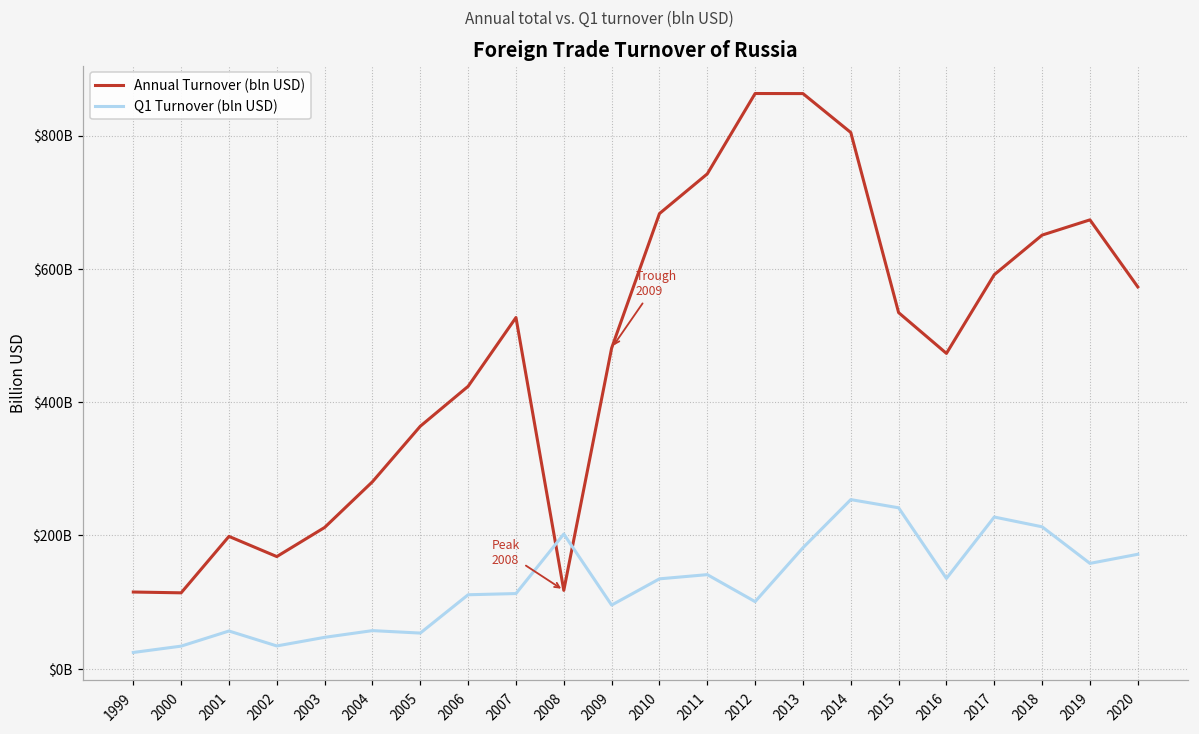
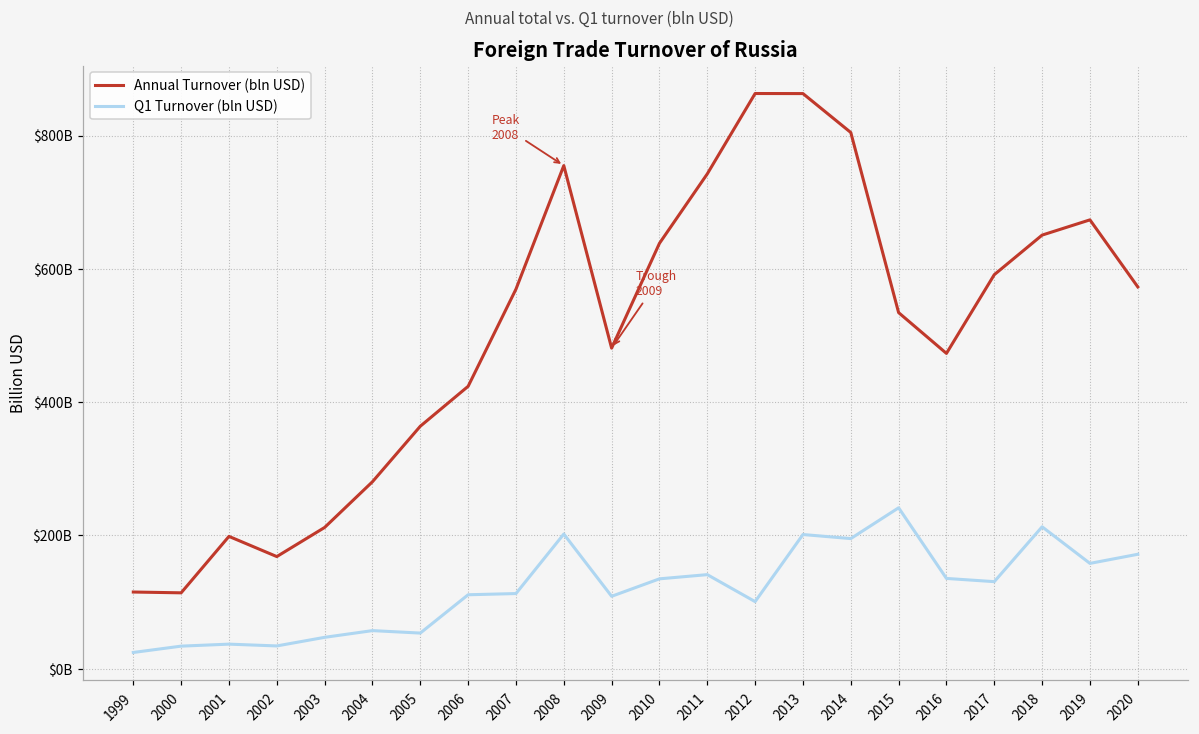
  {
    "Annual Turnover (bln USD)": {
      "1999": "$120000000000",
      "2000": "$110000000000",
      "2001": "$200000000000",
      "2002": "$170000000000",
      "2003": "$210000000000",
      "2004": "$280000000000",
      "2005": "$360000000000",
      "2006": "$420000000000",
-     "2007": "$530000000000",
-     "2008": "$120000000000",
-     "2010": "$680000000000",
+     "2007": "$570000000000",
+     "2008": "$760000000000",
+     "2010": "$640000000000",
      "2011": "$740000000000",
      "2012": "$860000000000",
      "2013": "$860000000000",
      "2014": "$800000000000",
      "2015": "$530000000000",
      "2016": "$470000000000",
      "2017": "$590000000000",
      "2018": "$650000000000",
      "2019": "$670000000000",
      "2020": "$570000000000"
    },
    "Q1 Turnover (bln USD)": {
      "1999": "$20000000000",
      "2000": "$30000000000",
-     "2001": "$60000000000",
+     "2001": "$40000000000",
      "2002": "$30000000000",
      "2003": "$50000000000",
      "2004": "$60000000000",
      "2005": "$50000000000",
      "2006": "$110000000000",
      "2007": "$110000000000",
      "2008": "$200000000000",
-     "2009": "$100000000000",
+     "2009": "$110000000000",
      "2010": "$130000000000",
      "2011": "$140000000000",
      "2012": "$100000000000",
-     "2013": "$180000000000",
-     "2014": "$250000000000",
+     "2013": "$200000000000",
+     "2014": "$200000000000",
      "2015": "$240000000000",
      "2016": "$140000000000",
-     "2017": "$230000000000",
+     "2017": "$130000000000",
      "2018": "$210000000000",
      "2019": "$160000000000",
      "2020": "$170000000000"
    }
  }
